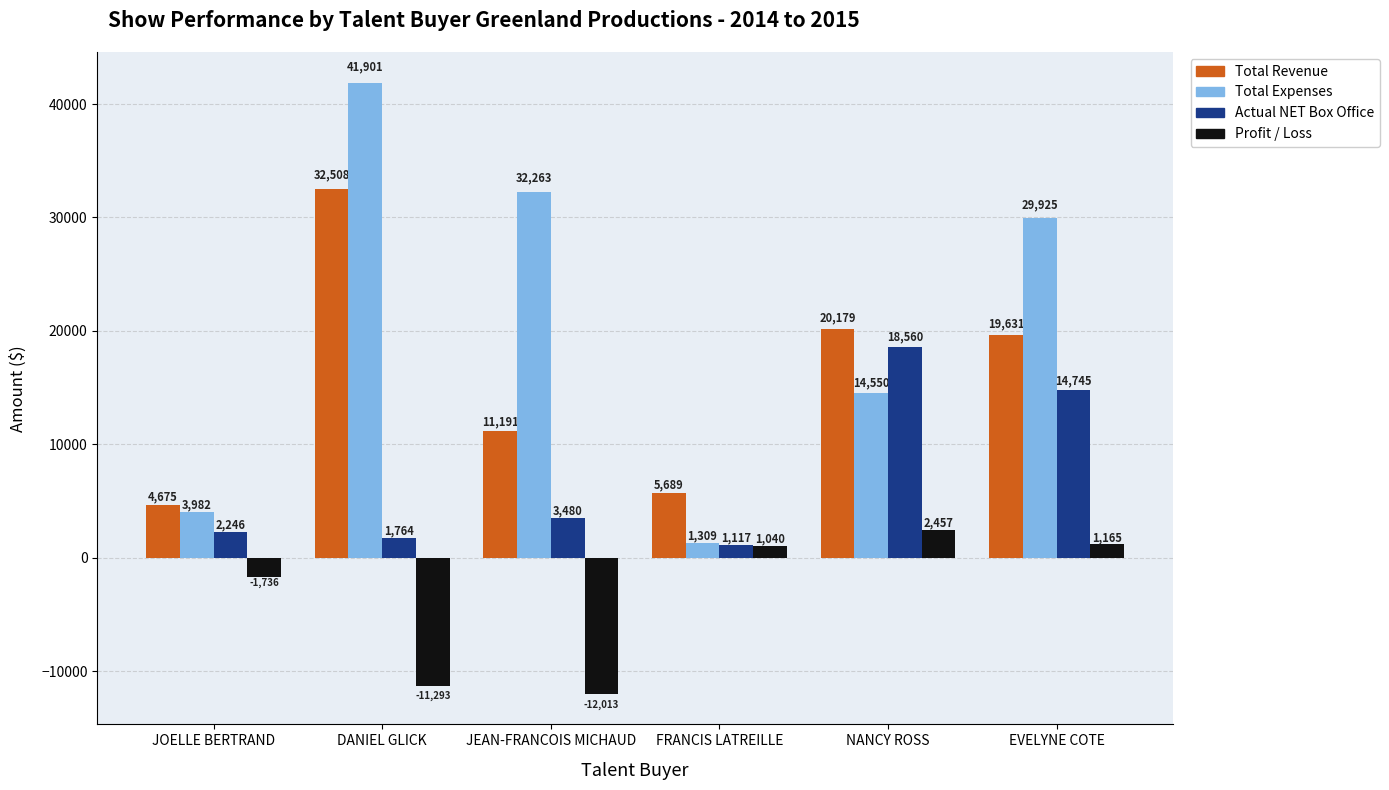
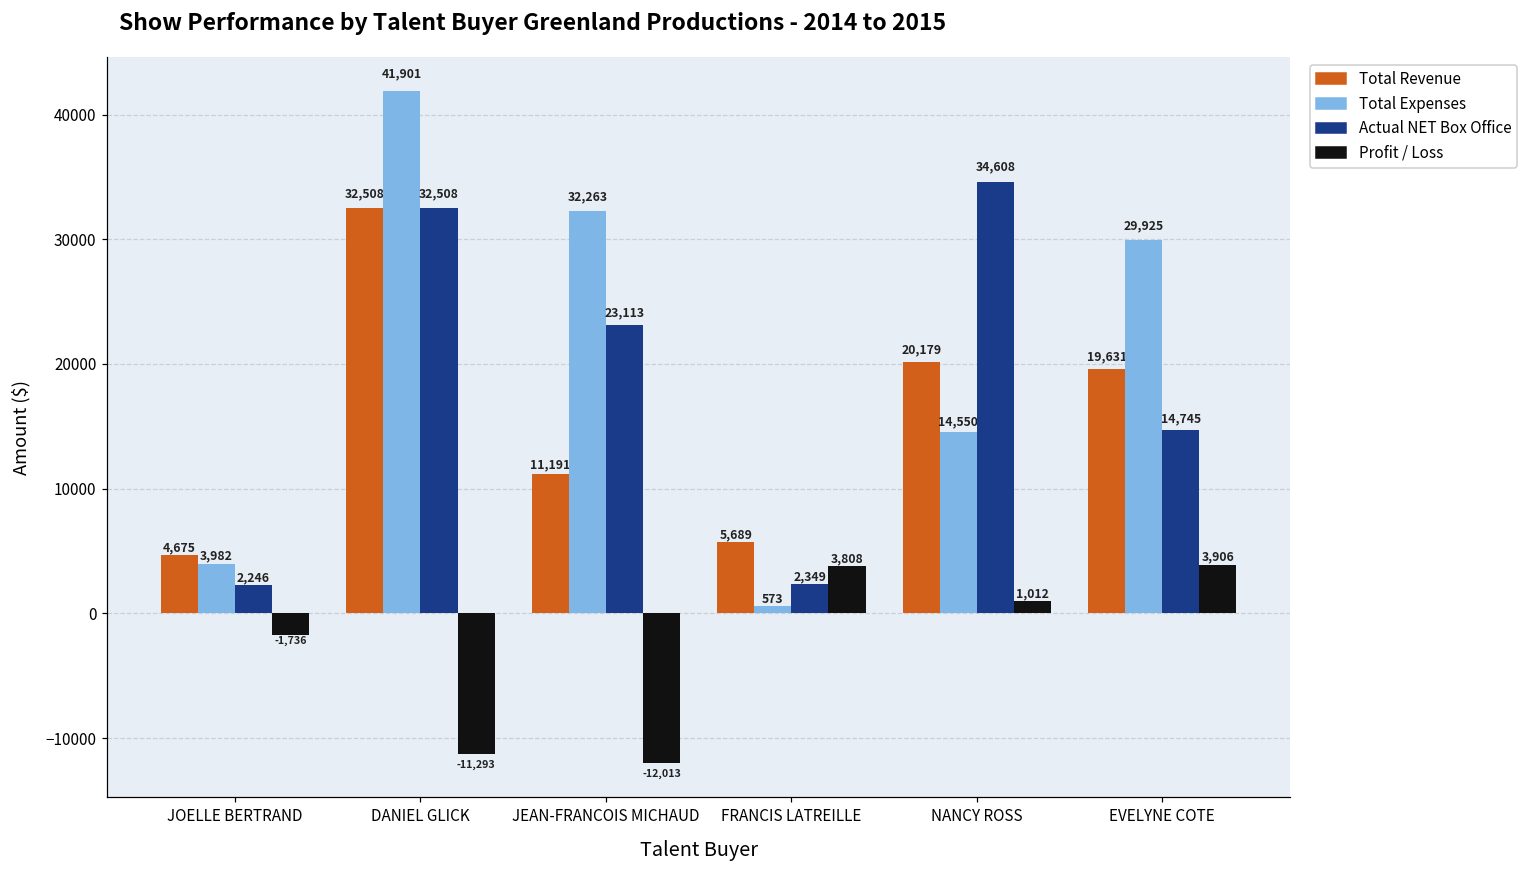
  {
    "Total Revenue": {
      "JOELLE BERTRAND": "4,675",
      "DANIEL GLICK": "32,508",
      "JEAN-FRANCOIS MICHAUD": "11,191",
      "FRANCIS LATREILLE": "5,689",
      "NANCY ROSS": "20,179",
      "EVELYNE COTE": "19,631"
    },
    "Total Expenses": {
      "JOELLE BERTRAND": "3,982",
      "DANIEL GLICK": "41,901",
      "JEAN-FRANCOIS MICHAUD": "32,263",
-     "FRANCIS LATREILLE": "1,309",
+     "FRANCIS LATREILLE": "573",
      "NANCY ROSS": "14,550",
      "EVELYNE COTE": "29,925"
    },
    "Actual NET Box Office": {
      "JOELLE BERTRAND": "2,246",
-     "DANIEL GLICK": "1,764",
-     "JEAN-FRANCOIS MICHAUD": "3,480",
-     "FRANCIS LATREILLE": "1,117",
-     "NANCY ROSS": "18,560",
+     "DANIEL GLICK": "32,508",
+     "JEAN-FRANCOIS MICHAUD": "23,113",
+     "FRANCIS LATREILLE": "2,349",
+     "NANCY ROSS": "34,608",
      "EVELYNE COTE": "14,745"
    },
    "Profit / Loss": {
      "JOELLE BERTRAND": "-1,736",
      "DANIEL GLICK": "-11,293",
      "JEAN-FRANCOIS MICHAUD": "-12,013",
-     "FRANCIS LATREILLE": "1,040",
-     "NANCY ROSS": "2,457",
-     "EVELYNE COTE": "1,165"
+     "FRANCIS LATREILLE": "3,808",
+     "NANCY ROSS": "1,012",
+     "EVELYNE COTE": "3,906"
    }
  }
